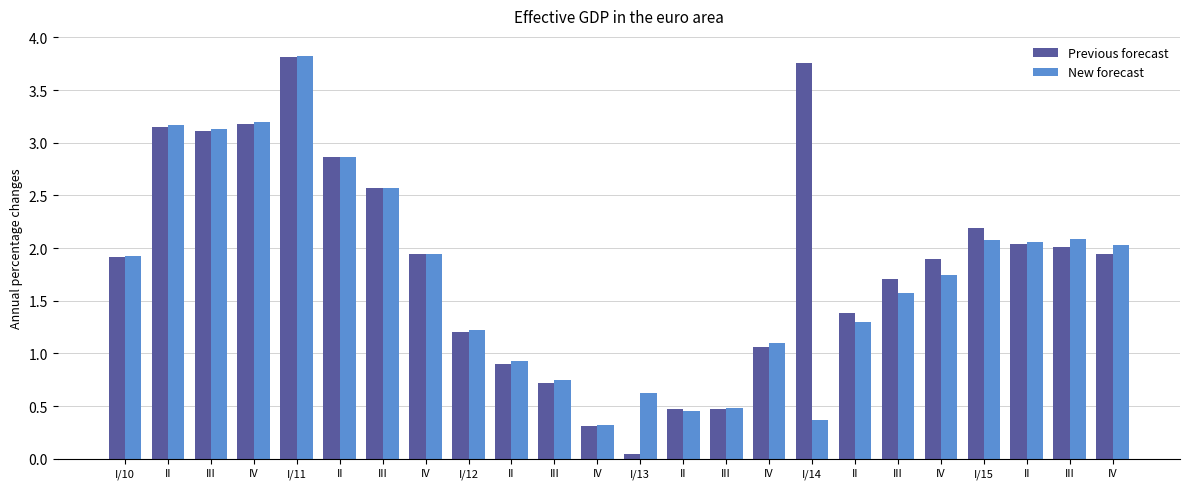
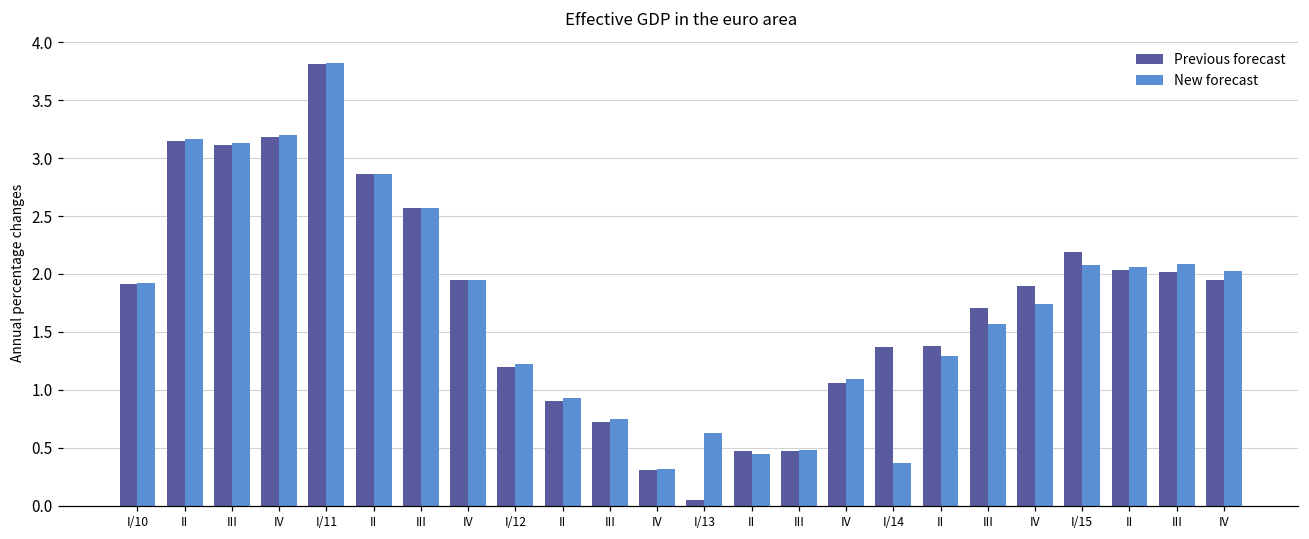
  {
    "Previous forecast": {
      "I/10": 1.91,
      "I/11": 3.81,
      "I/12": 1.20,
      "I/13": 0.05,
-     "I/14": 3.76,
+     "I/14": 1.37,
      "I/15": 2.19
    },
    "New forecast": {
      "I/10": 1.92,
      "I/11": 3.82,
      "I/12": 1.22,
      "I/13": 0.63,
      "I/14": 0.37,
      "I/15": 2.08
    }
  }
